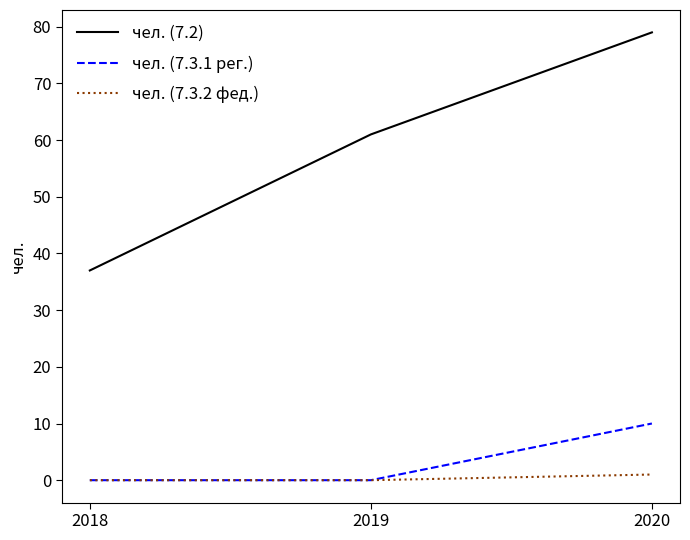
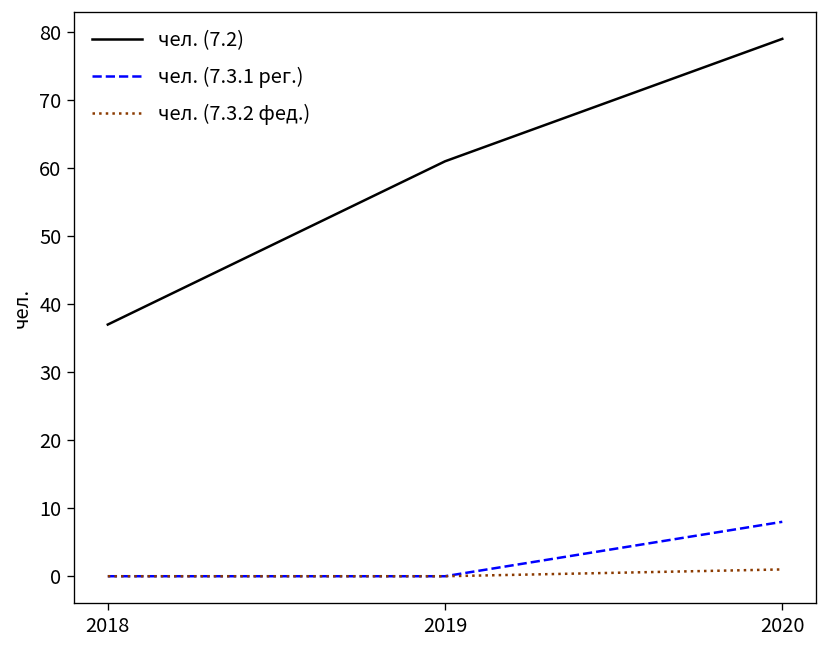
  {
    "чел. (7.2)": {
      "2018": 37,
      "2019": 61,
      "2020": 79
    },
    "чел. (7.3.1 рег.)": {
-     "2020": 10
+     "2020": 8
    },
    "чел. (7.3.2 фед.)": {
      "2020": 1
    }
  }
